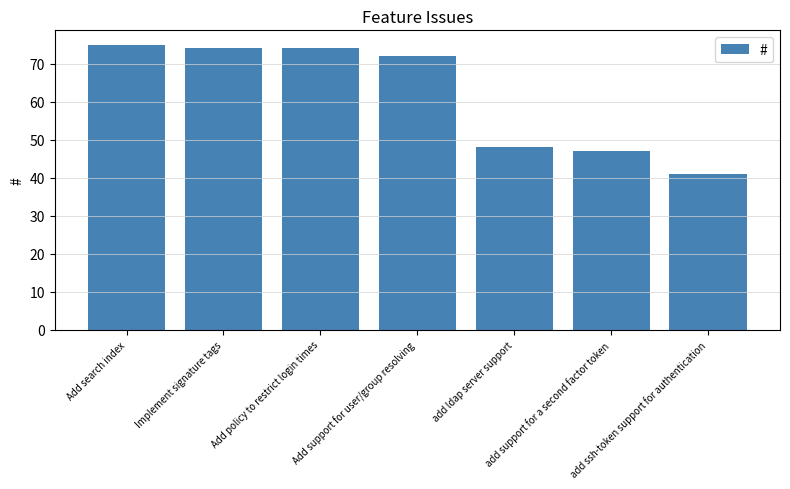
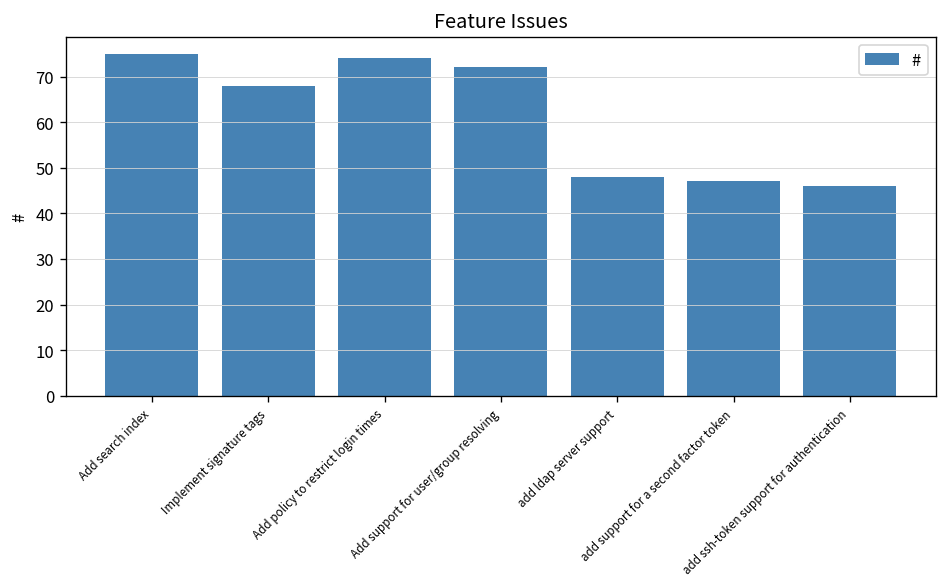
  {
    "Add search index": 75,
-   "Implement signature tags": 74,
+   "Implement signature tags": 68,
    "Add policy to restrict login times": 74,
    "Add support for user/group resolving": 72,
    "add ldap server support": 48,
    "add support for a second factor token": 47,
-   "add ssh-token support for authentication": 41
+   "add ssh-token support for authentication": 46
  }
